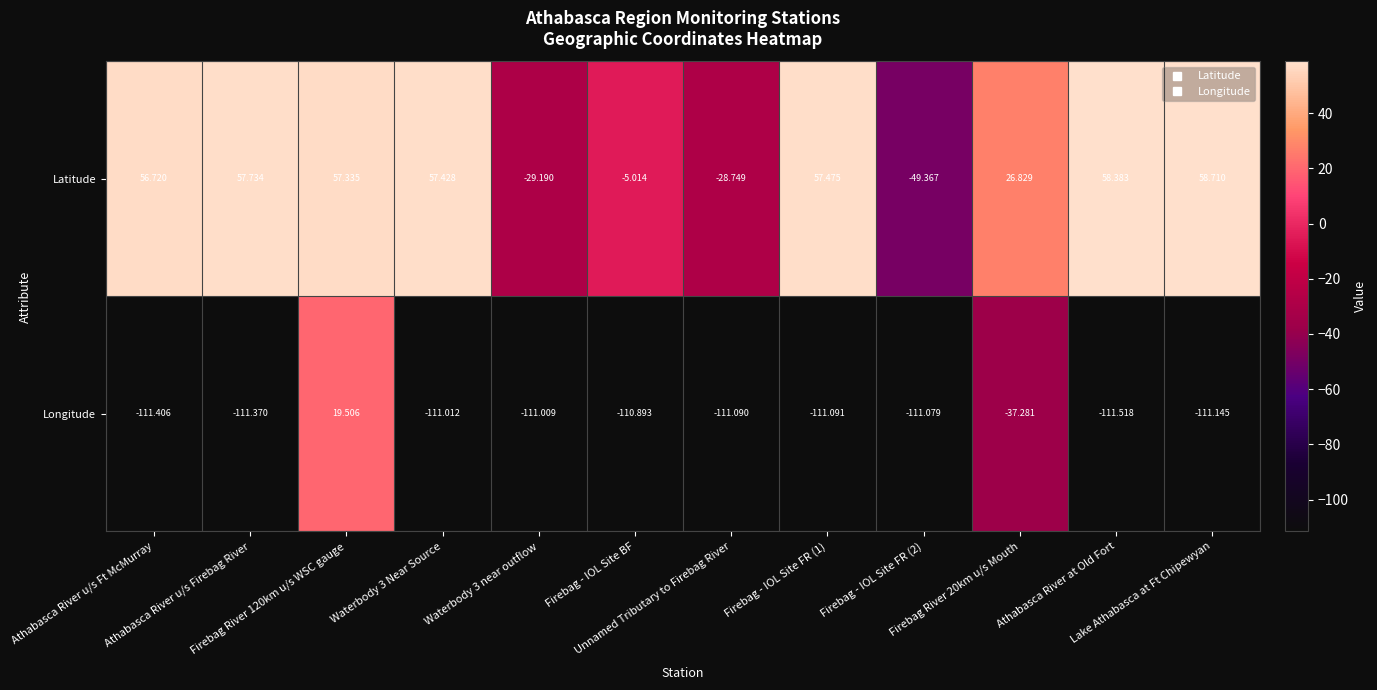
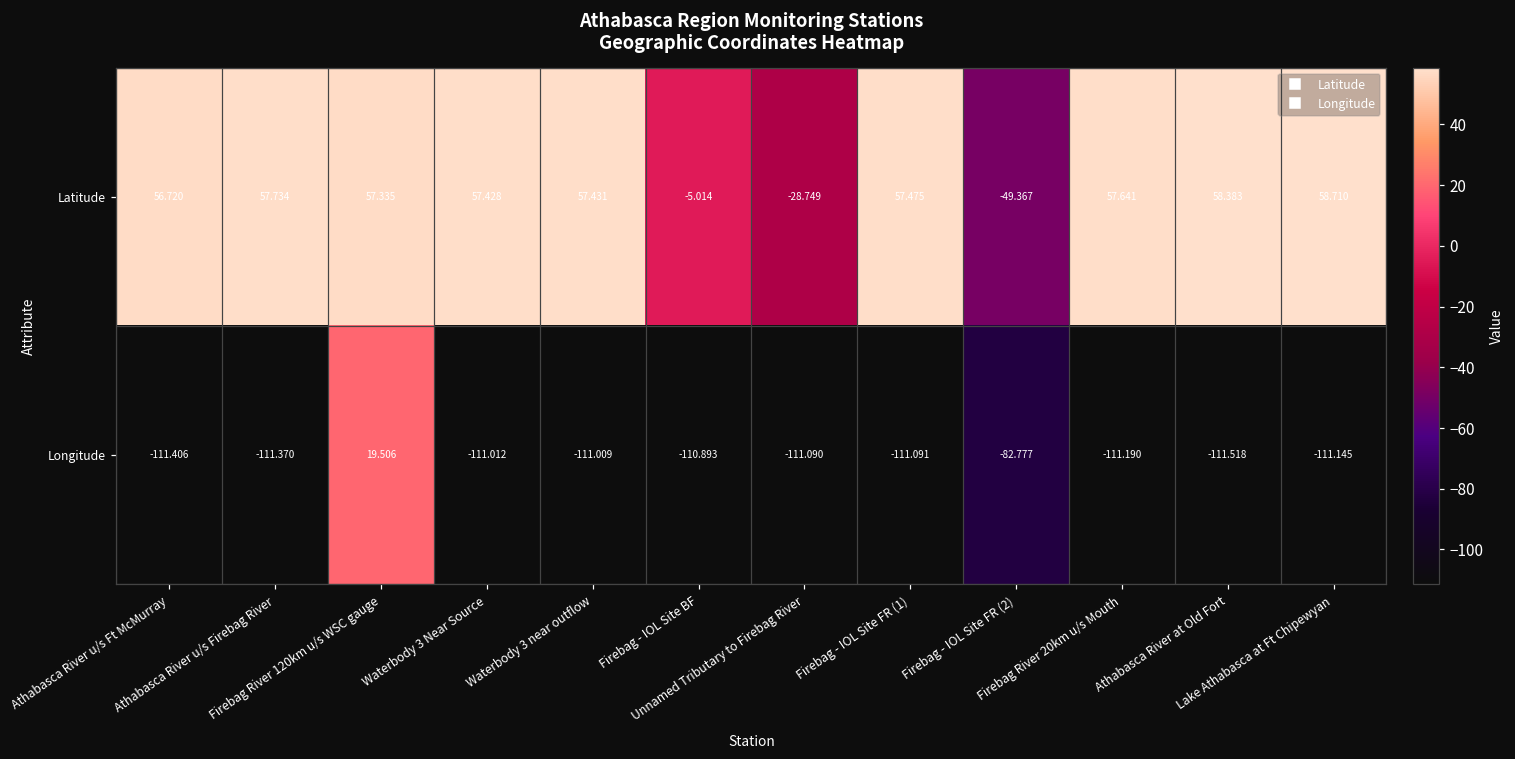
  {
    "Latitude": {
      "Athabasca River u/s Ft McMurray": 56.720,
      "Athabasca River u/s Firebag River": 57.734,
      "Firebag River 120km u/s WSC gauge": 57.335,
      "Waterbody 3 Near Source": 57.428,
-     "Waterbody 3 near outflow": -29.190,
+     "Waterbody 3 near outflow": 57.431,
      "Firebag - IOL Site BF": -5.014,
      "Unnamed Tributary to Firebag River": -28.749,
      "Firebag - IOL Site FR (1)": 57.475,
      "Firebag - IOL Site FR (2)": -49.367,
-     "Firebag River 20km u/s Mouth": 26.829,
+     "Firebag River 20km u/s Mouth": 57.641,
      "Athabasca River at Old Fort": 58.383,
      "Lake Athabasca at Ft Chipewyan": 58.710
    },
    "Longitude": {
      "Athabasca River u/s Ft McMurray": -111.406,
      "Athabasca River u/s Firebag River": -111.370,
      "Firebag River 120km u/s WSC gauge": 19.506,
      "Waterbody 3 Near Source": -111.012,
      "Waterbody 3 near outflow": -111.009,
      "Firebag - IOL Site BF": -110.893,
      "Unnamed Tributary to Firebag River": -111.090,
      "Firebag - IOL Site FR (1)": -111.091,
-     "Firebag - IOL Site FR (2)": -111.079,
-     "Firebag River 20km u/s Mouth": -37.281,
+     "Firebag - IOL Site FR (2)": -82.777,
+     "Firebag River 20km u/s Mouth": -111.190,
      "Athabasca River at Old Fort": -111.518,
      "Lake Athabasca at Ft Chipewyan": -111.145
    }
  }
